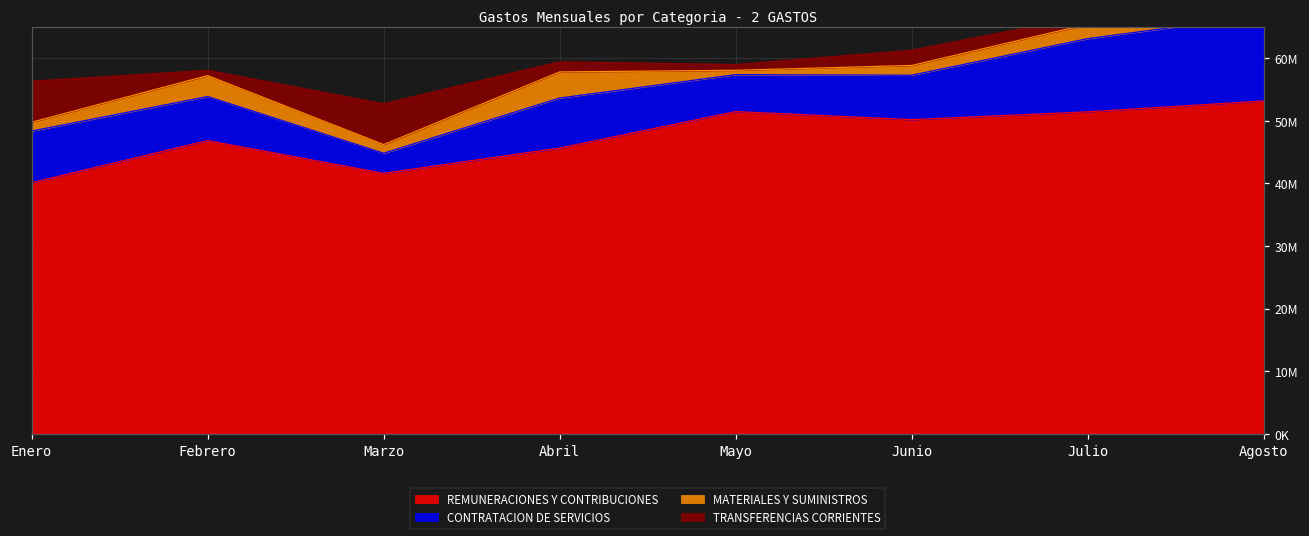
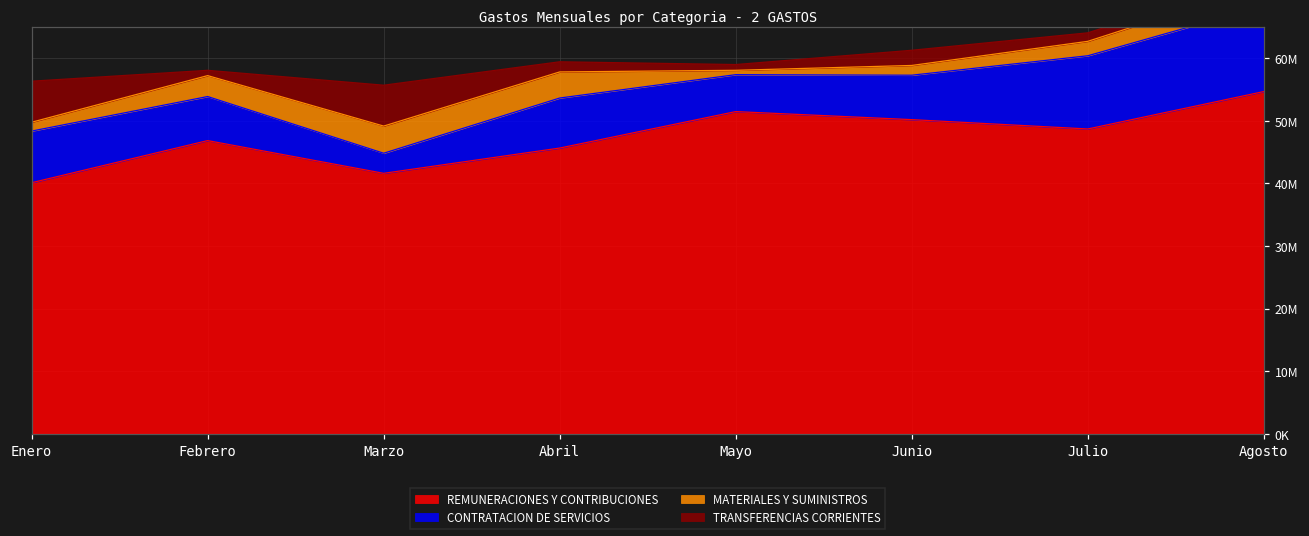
  {
    "REMUNERACIONES Y CONTRIBUCIONES": {
      "Enero": 40000000,
      "Febrero": 47000000,
      "Marzo": 42000000,
      "Abril": 46000000,
      "Mayo": 51000000,
      "Junio": 50000000,
-     "Julio": 51000000,
-     "Agosto": 53000000
+     "Julio": 49000000,
+     "Agosto": 55000000
    },
    "CONTRATACION DE SERVICIOS": {
      "Enero": 8000000,
      "Febrero": 7000000,
      "Marzo": 3000000,
      "Abril": 8000000,
      "Mayo": 6000000,
      "Junio": 7000000,
      "Julio": 12000000
    },
    "MATERIALES Y SUMINISTROS": {
      "Enero": 1000000,
      "Febrero": 3000000,
-     "Marzo": 1000000,
+     "Marzo": 4000000,
      "Abril": 4000000,
      "Mayo": 1000000,
      "Junio": 2000000
    },
    "TRANSFERENCIAS CORRIENTES": {
      "Enero": 7000000,
      "Febrero": 1000000,
      "Marzo": 7000000,
      "Abril": 2000000,
      "Mayo": 1000000,
      "Junio": 2000000
    }
  }
